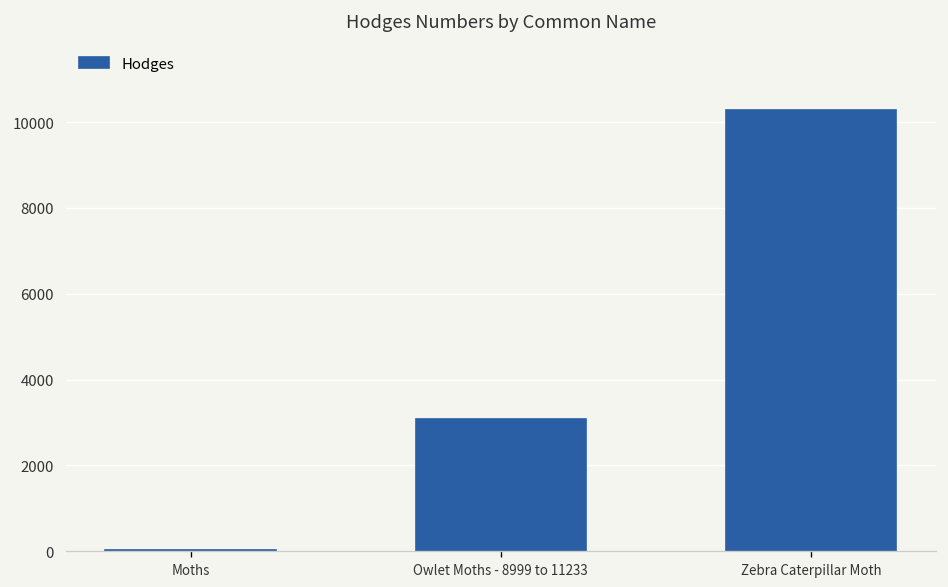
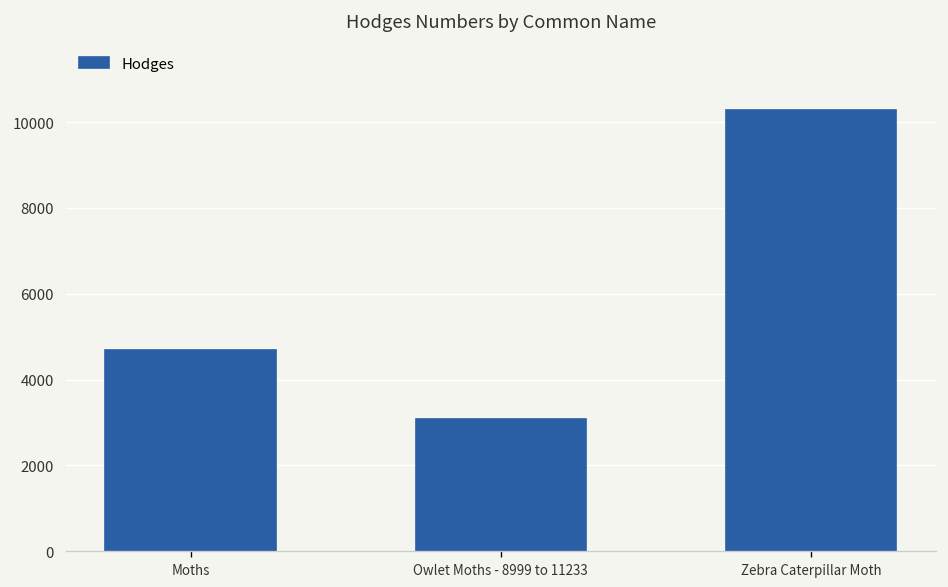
  {
-   "Moths": 0,
+   "Moths": 4700,
    "Owlet Moths - 8999 to 11233": 3100,
    "Zebra Caterpillar Moth": 10300
  }
